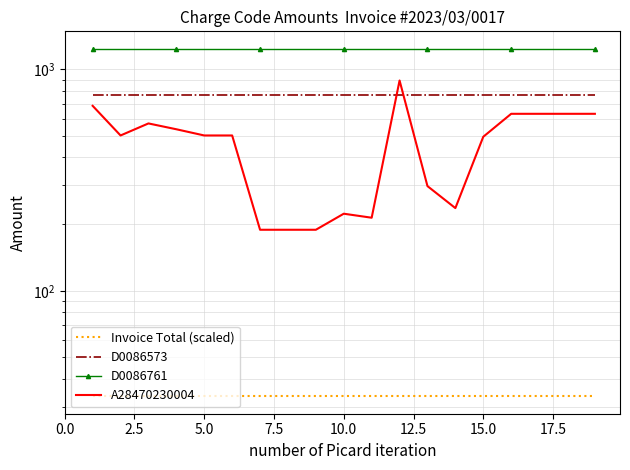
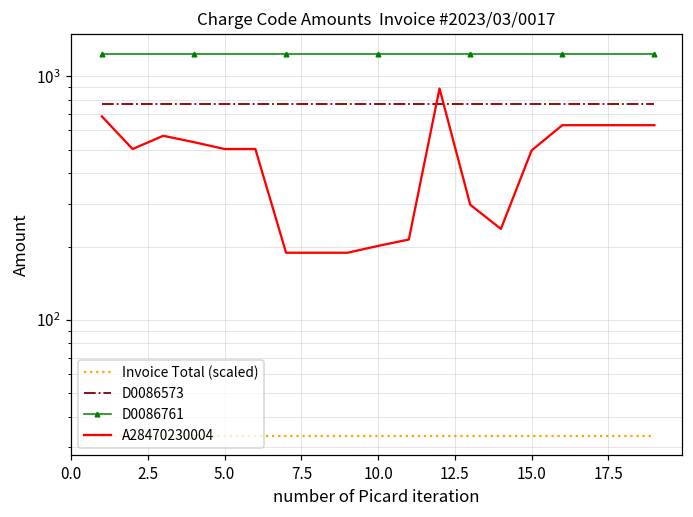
  {
    "Invoice Total (scaled)": {
      "10.0": 33,
      "15.0": 33
    },
    "D0086573": {
      "5.0": 770,
      "10.0": 770,
      "15.0": 770
    },
    "D0086761": {
      "5.0": 1200,
      "10.0": 1200,
      "15.0": 1200
    },
    "A28470230004": {
      "5.0": 500,
-     "10.0": 220,
+     "10.0": 200,
      "15.0": 500
    }
  }
